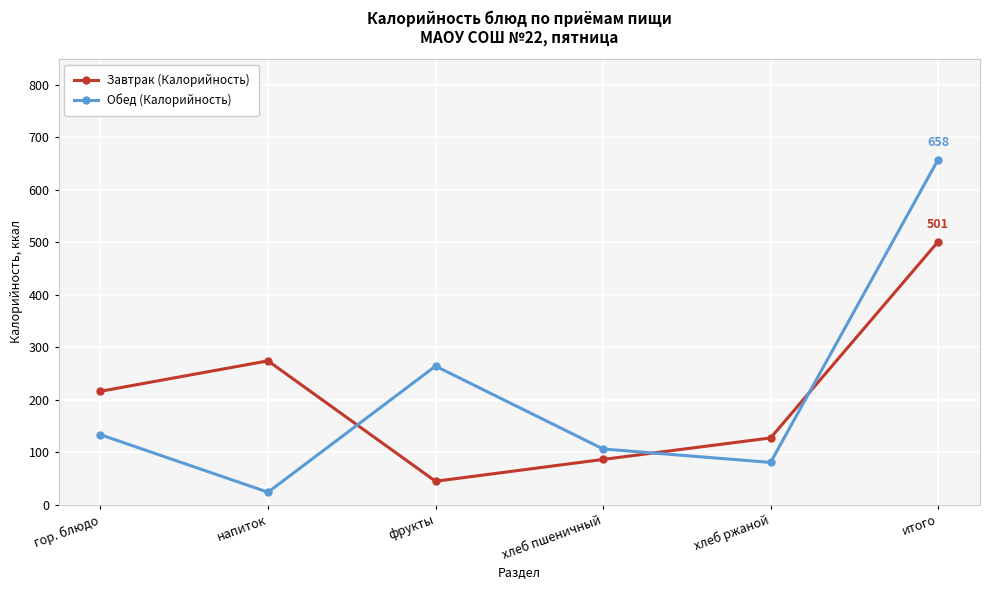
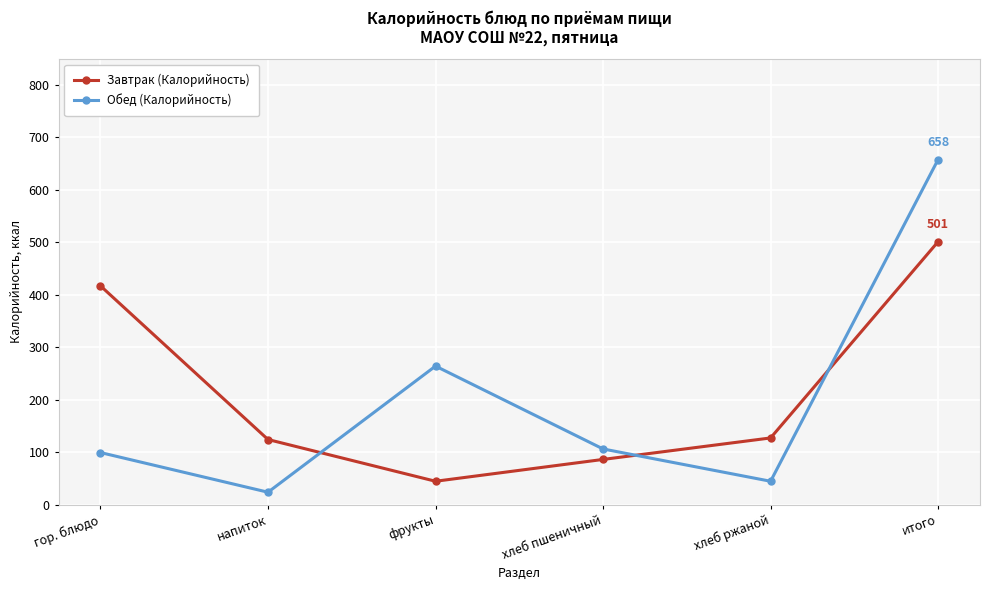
  {
    "Завтрак (Калорийность)": {
-     "гор. блюдо": 220,
-     "напиток": 270,
+     "гор. блюдо": 420,
+     "напиток": 120,
      "фрукты": 40,
      "хлеб пшеничный": 90,
      "хлеб ржаной": 130
    },
    "Обед (Калорийность)": {
-     "гор. блюдо": 130,
+     "гор. блюдо": 100,
      "напиток": 20,
      "фрукты": 260,
      "хлеб пшеничный": 110,
-     "хлеб ржаной": 80
+     "хлеб ржаной": 40
    }
  }
